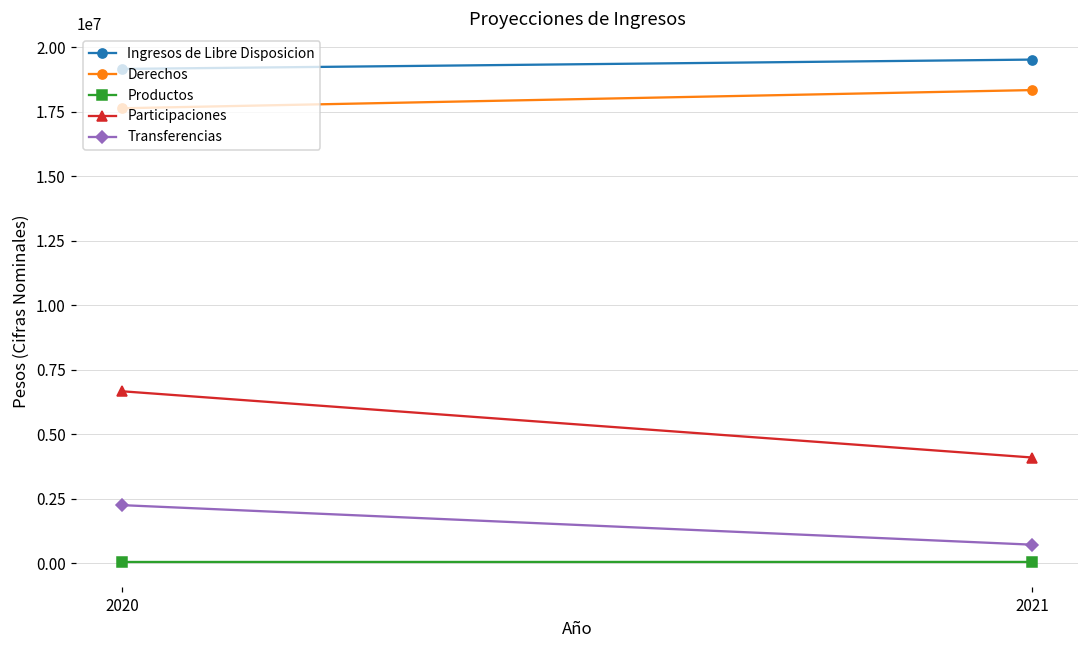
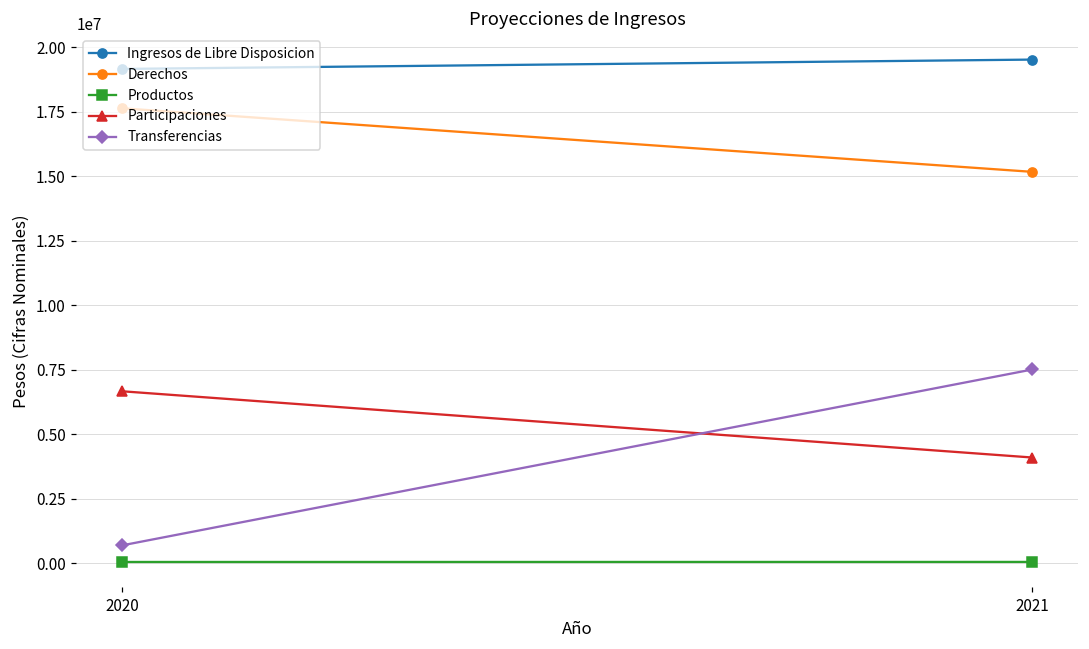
  {
    "Ingresos de Libre Disposicion": {
      "2021": 19500000
    },
    "Derechos": {
-     "2021": 18300000
+     "2021": 15200000
    },
    "Productos": {
      "2020": 100000,
      "2021": 100000
    },
    "Participaciones": {
      "2020": 6700000,
      "2021": 4100000
    },
    "Transferencias": {
-     "2020": 2300000,
-     "2021": 700000
+     "2020": 700000,
+     "2021": 7500000
    }
  }
